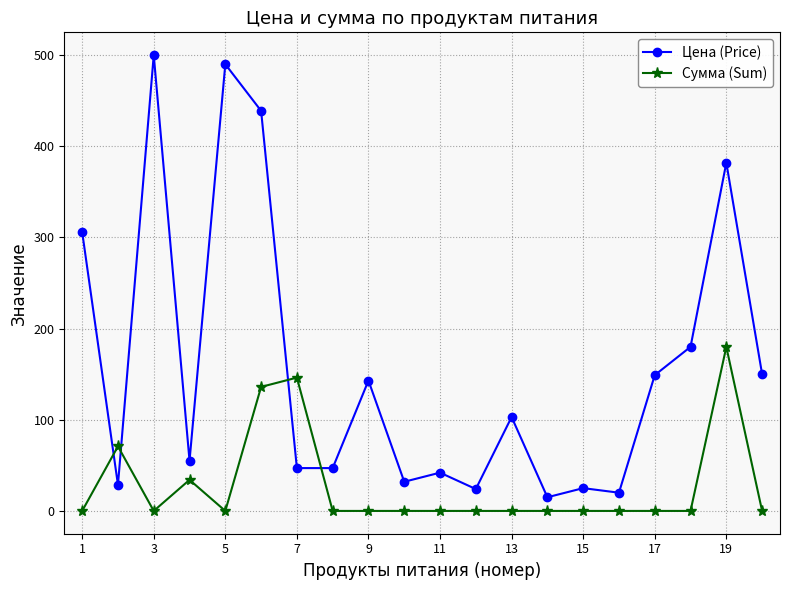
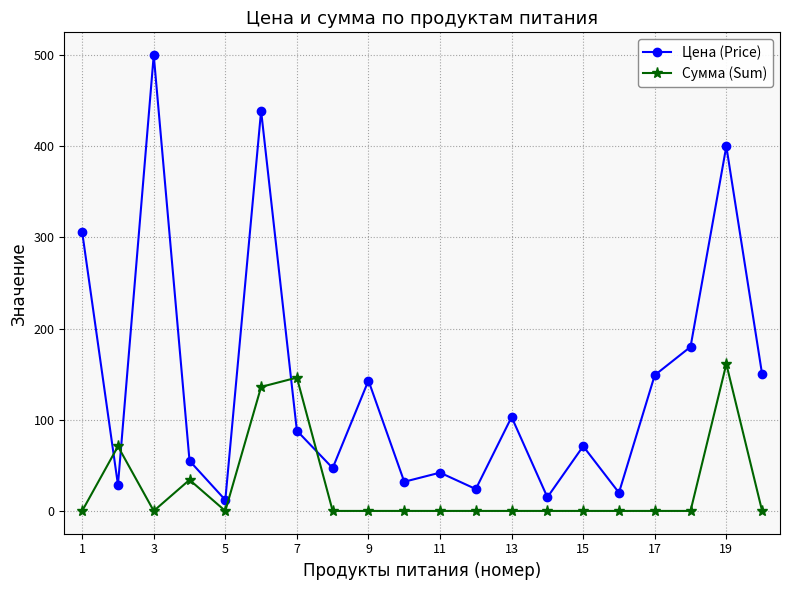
  {
    "Цена (Price)": {
      "1": 310,
      "3": 500,
-     "5": 490,
-     "7": 50,
+     "5": 10,
+     "7": 90,
      "9": 140,
      "11": 40,
      "13": 100,
-     "15": 30,
+     "15": 70,
      "17": 150,
-     "19": 380
+     "19": 400
    },
    "Сумма (Sum)": {
      "1": 0,
      "3": 0,
      "5": 0,
      "7": 150,
      "9": 0,
      "11": 0,
      "13": 0,
      "15": 0,
      "17": 0,
-     "19": 180
+     "19": 160
    }
  }
